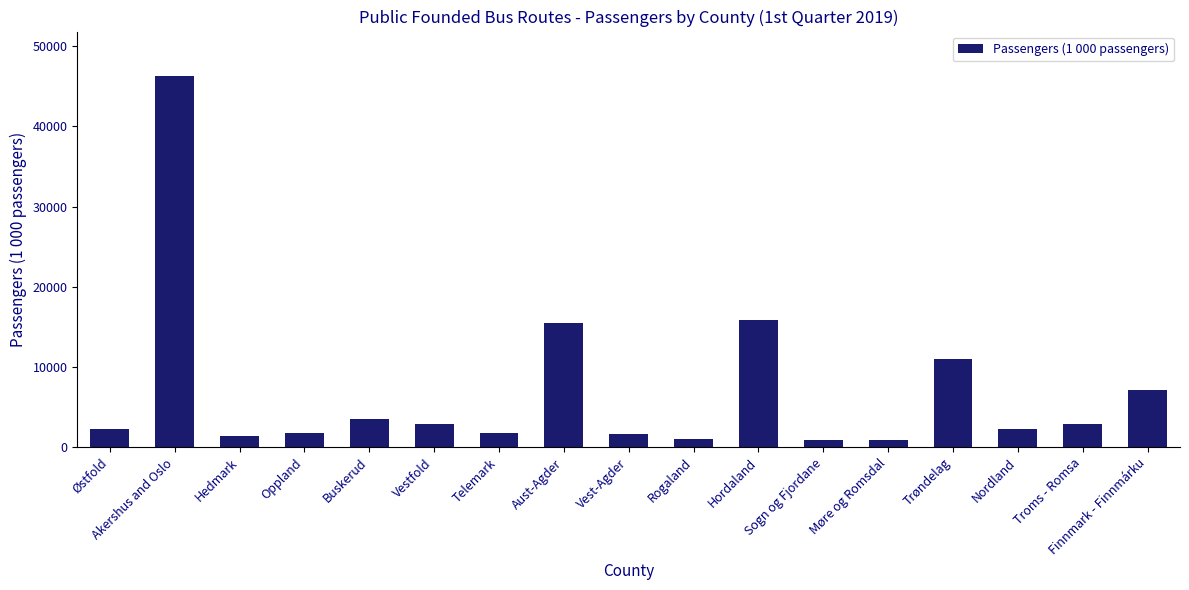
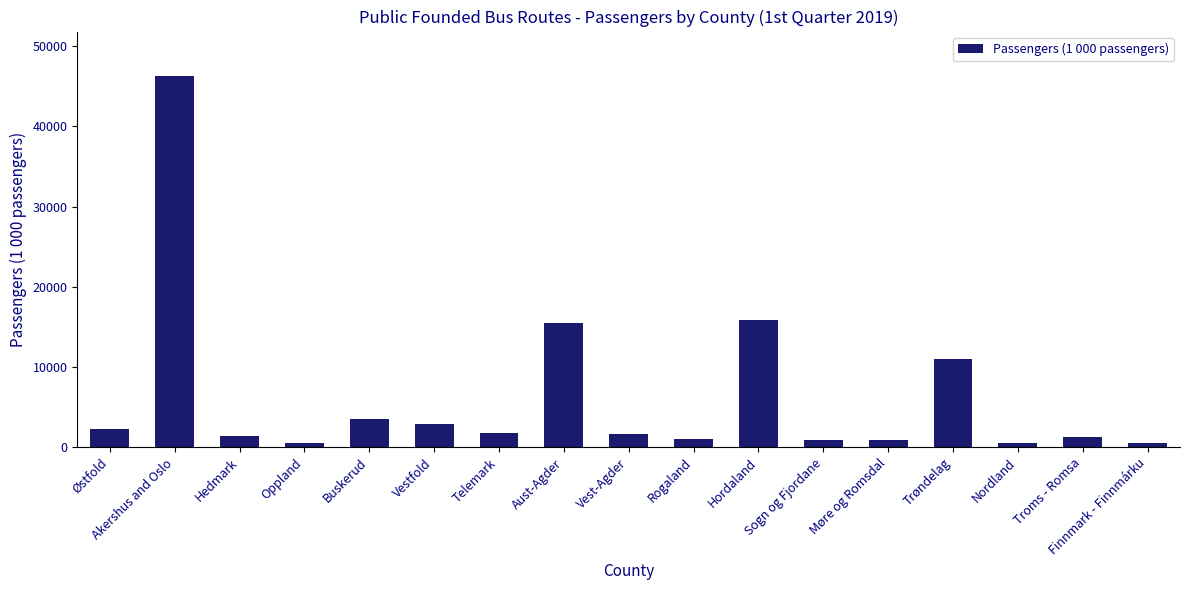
  {
    "Østfold": 2000,
    "Akershus and Oslo": 46000,
    "Hedmark": 1000,
-   "Oppland": 2000,
+   "Oppland": 1000,
    "Buskerud": 4000,
    "Vestfold": 3000,
    "Telemark": 2000,
    "Aust-Agder": 16000,
    "Vest-Agder": 2000,
    "Rogaland": 1000,
    "Hordaland": 16000,
    "Sogn og Fjordane": 1000,
    "Møre og Romsdal": 1000,
    "Trøndelag": 11000,
-   "Nordland": 2000,
-   "Troms - Romsa": 3000,
-   "Finnmark - Finnmárku": 7000
+   "Nordland": 1000,
+   "Troms - Romsa": 1000,
+   "Finnmark - Finnmárku": 1000
  }
